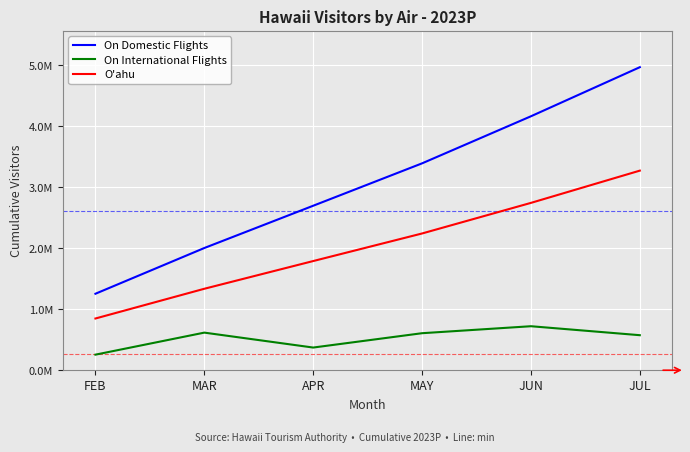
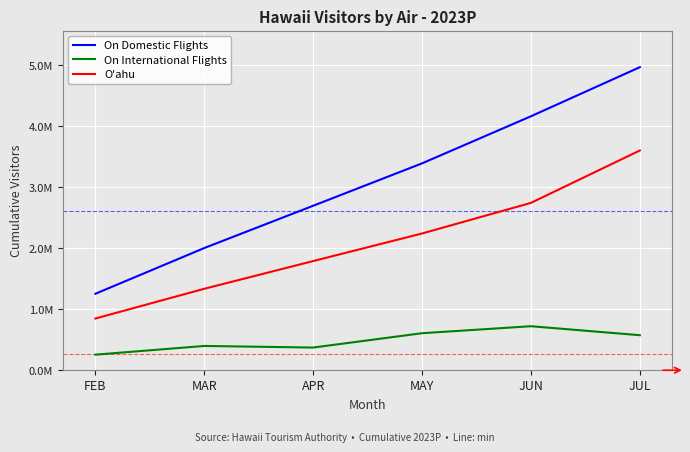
  {
    "On Domestic Flights": {
      "FEB": 1300000,
      "MAR": 2000000,
      "APR": 2700000,
      "MAY": 3400000,
      "JUN": 4200000,
      "JUL": 5000000
    },
    "On International Flights": {
      "FEB": 300000,
-     "MAR": 600000,
+     "MAR": 400000,
      "APR": 400000,
      "MAY": 600000,
      "JUN": 700000,
      "JUL": 600000
    },
    "O'ahu": {
      "FEB": 800000,
      "MAR": 1300000,
      "APR": 1800000,
      "MAY": 2200000,
      "JUN": 2700000,
-     "JUL": 3300000
+     "JUL": 3600000
    }
  }
